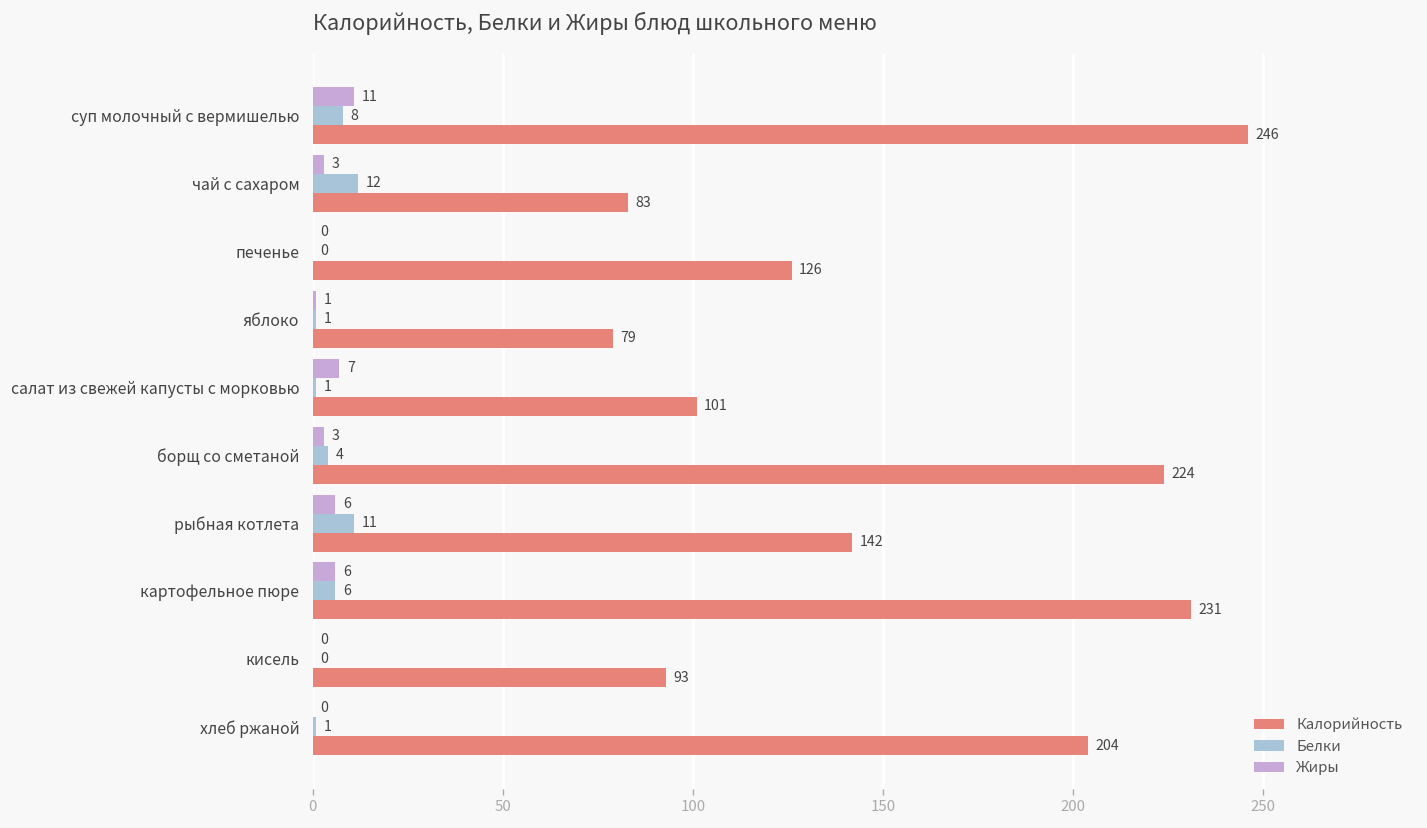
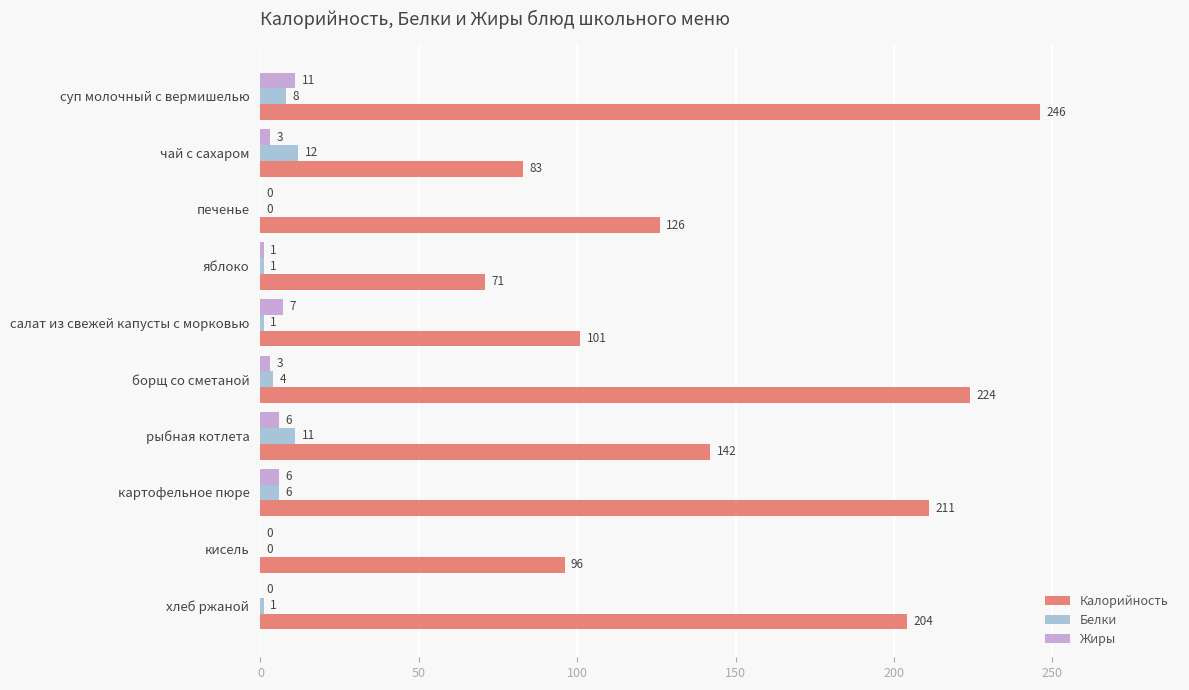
  {
    "Калорийность": {
      "суп молочный с вермишелью": 246,
      "чай с сахаром": 83,
      "печенье": 126,
-     "яблоко": 79,
+     "яблоко": 71,
      "салат из свежей капусты с морковью": 101,
      "борщ со сметаной": 224,
      "рыбная котлета": 142,
-     "картофельное пюре": 231,
-     "кисель": 93,
+     "картофельное пюре": 211,
+     "кисель": 96,
      "хлеб ржаной": 204
    }
  }
